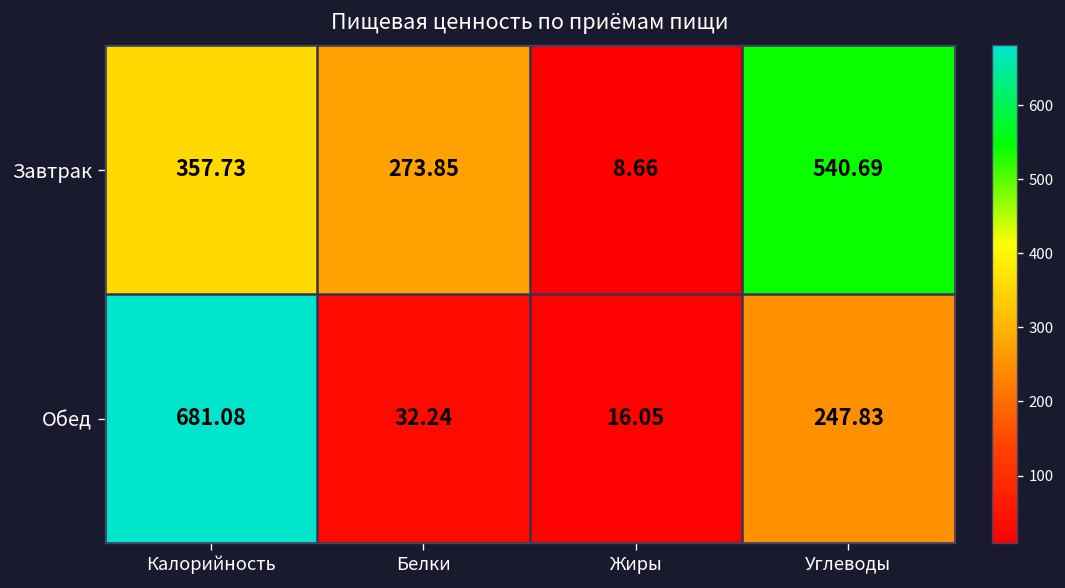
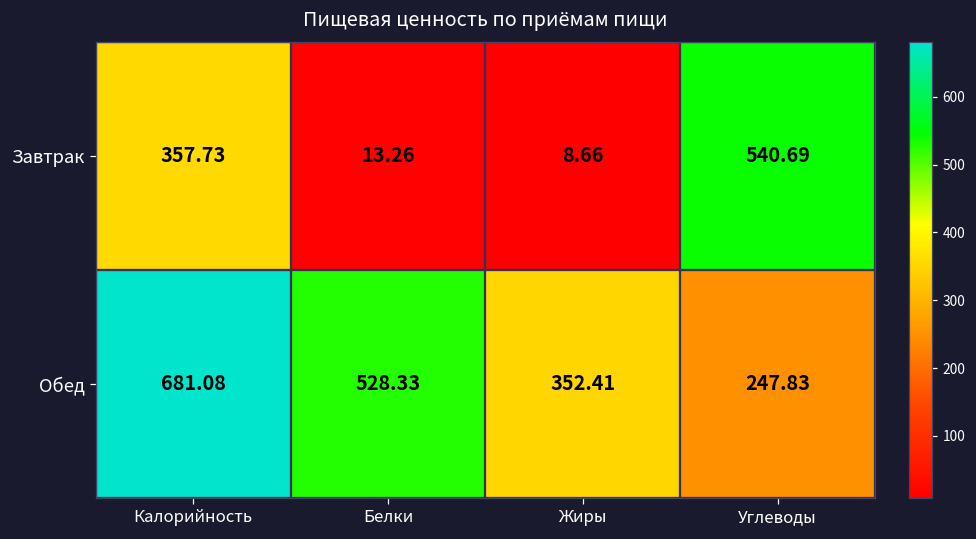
  {
    "Завтрак": {
      "Калорийность": 357.73,
-     "Белки": 273.85,
+     "Белки": 13.26,
      "Жиры": 8.66,
      "Углеводы": 540.69
    },
    "Обед": {
      "Калорийность": 681.08,
-     "Белки": 32.24,
-     "Жиры": 16.05,
+     "Белки": 528.33,
+     "Жиры": 352.41,
      "Углеводы": 247.83
    }
  }
